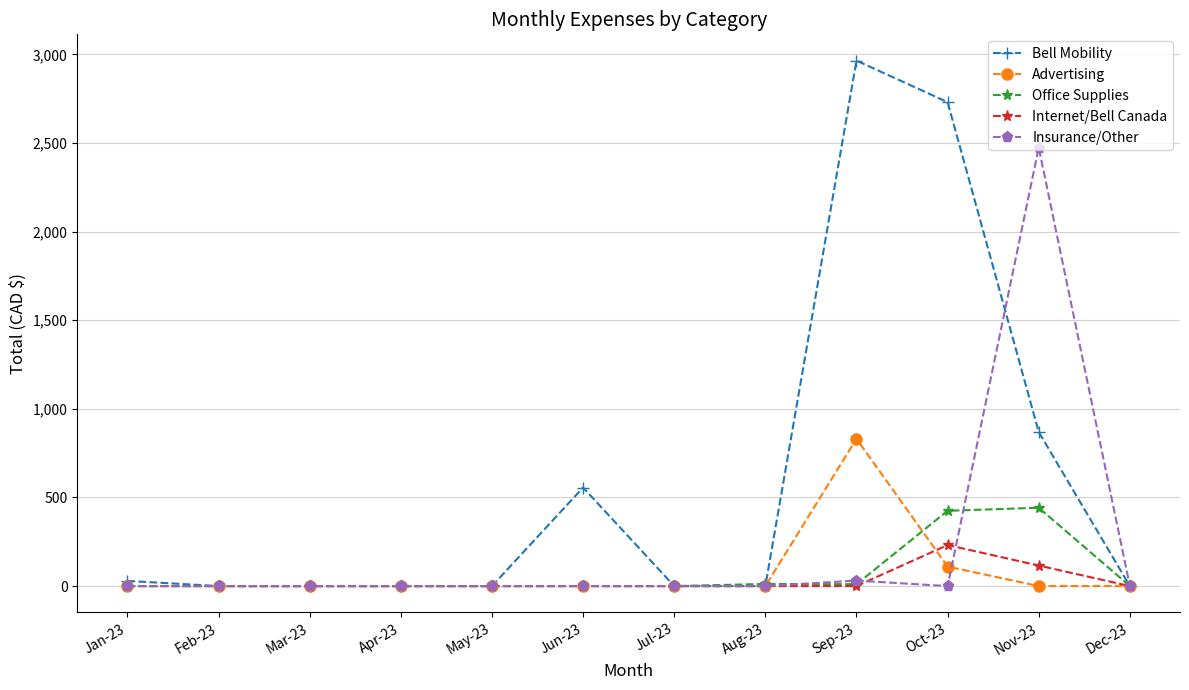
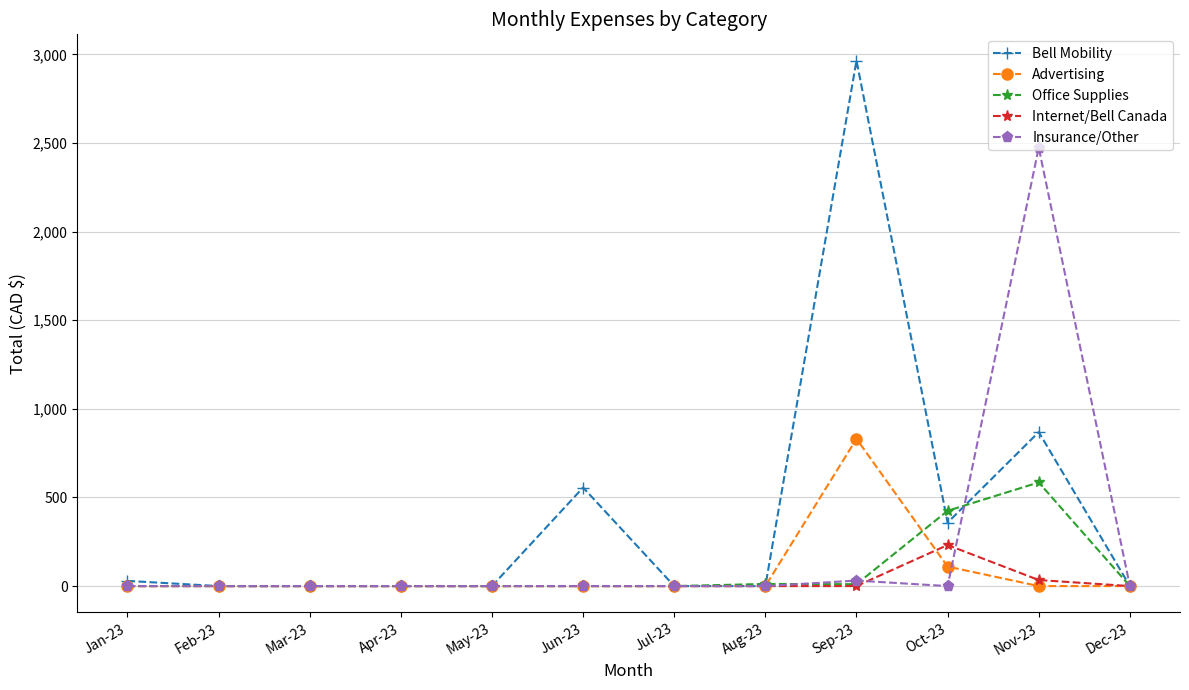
  {
    "Bell Mobility": {
      "Jan-23": "30",
      "Jun-23": "560",
      "Sep-23": "2,970",
-     "Oct-23": "2,730",
+     "Oct-23": "360",
      "Nov-23": "870"
    },
    "Advertising": {
      "Sep-23": "830",
      "Oct-23": "110",
      "Nov-23": "0"
    },
    "Office Supplies": {
      "Oct-23": "420",
-     "Nov-23": "440"
+     "Nov-23": "580"
    },
    "Internet/Bell Canada": {
      "Oct-23": "230",
-     "Nov-23": "120"
+     "Nov-23": "30"
    },
    "Insurance/Other": {
      "Sep-23": "30",
      "Oct-23": "0"
    }
  }
